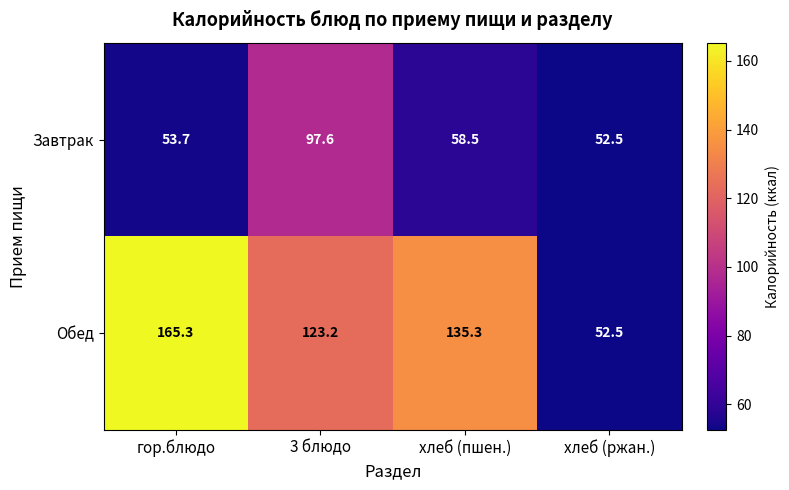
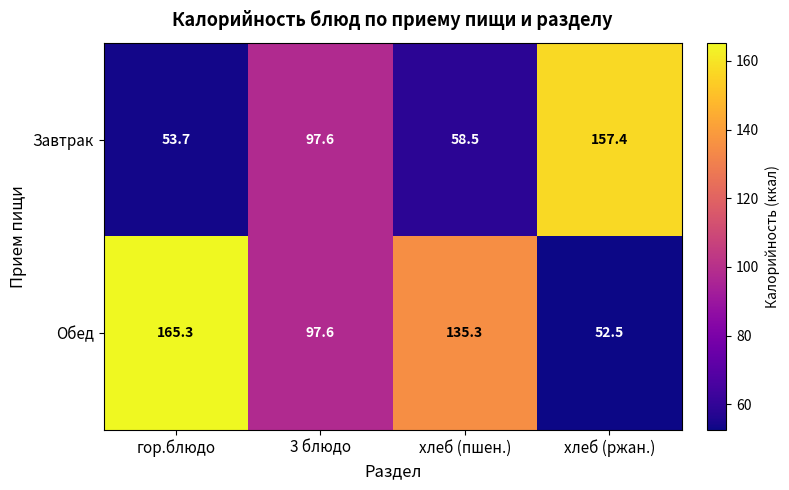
  {
    "Завтрак": {
      "гор.блюдо": 53.7,
      "3 блюдо": 97.6,
      "хлеб (пшен.)": 58.5,
-     "хлеб (ржан.)": 52.5
+     "хлеб (ржан.)": 157.4
    },
    "Обед": {
      "гор.блюдо": 165.3,
-     "3 блюдо": 123.2,
+     "3 блюдо": 97.6,
      "хлеб (пшен.)": 135.3,
      "хлеб (ржан.)": 52.5
    }
  }
